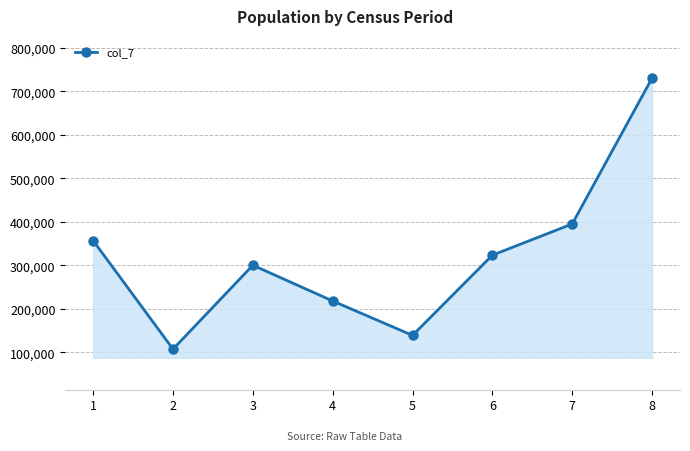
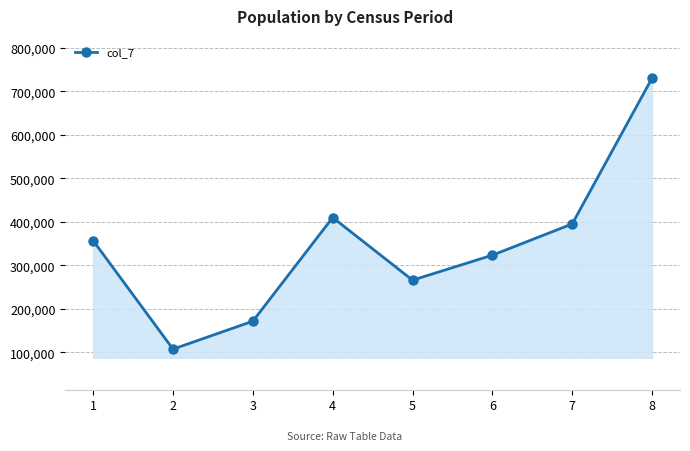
  {
    "1": "360,000",
    "2": "110,000",
-   "3": "300,000",
-   "4": "220,000",
-   "5": "140,000",
+   "3": "170,000",
+   "4": "410,000",
+   "5": "270,000",
    "6": "320,000",
    "7": "400,000",
    "8": "730,000"
  }
